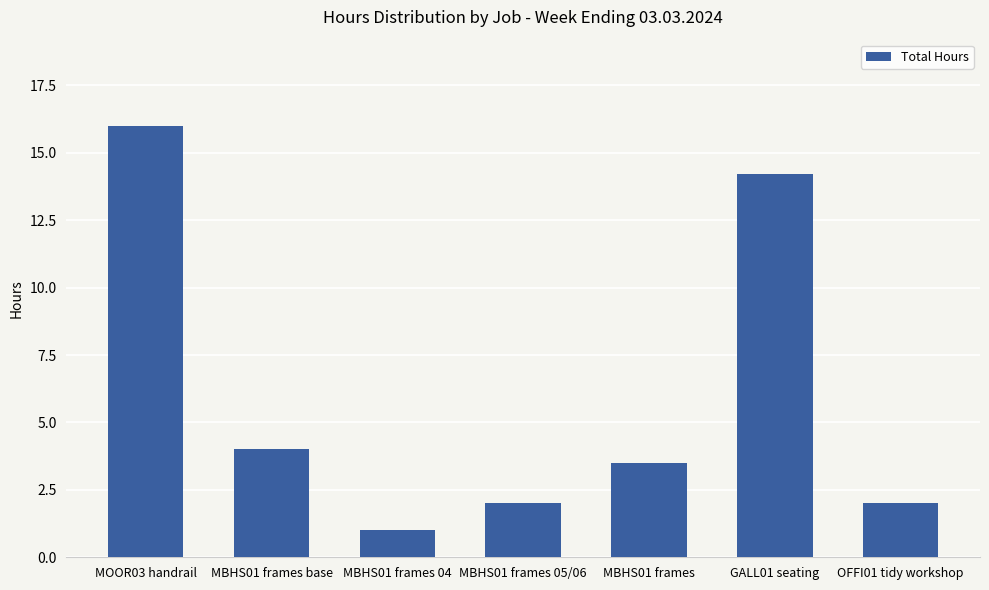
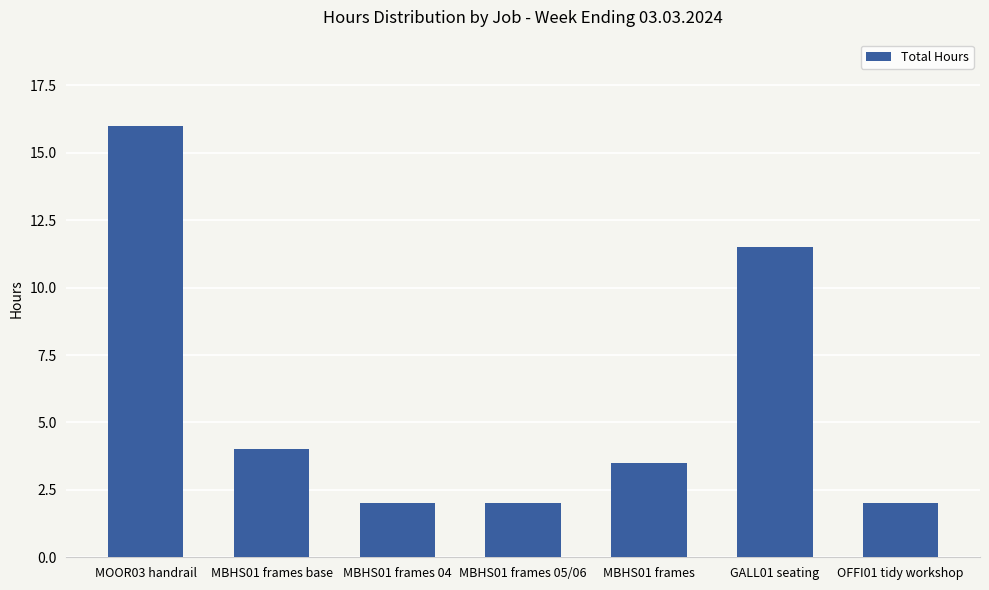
  {
    "MOOR03 handrail": 16.0,
    "MBHS01 frames base": 4.0,
-   "MBHS01 frames 04": 1,
+   "MBHS01 frames 04": 2,
    "MBHS01 frames 05/06": 2.0,
    "MBHS01 frames": 3.5,
-   "GALL01 seating": 14.2,
+   "GALL01 seating": 11.5,
    "OFFI01 tidy workshop": 2.0
  }
